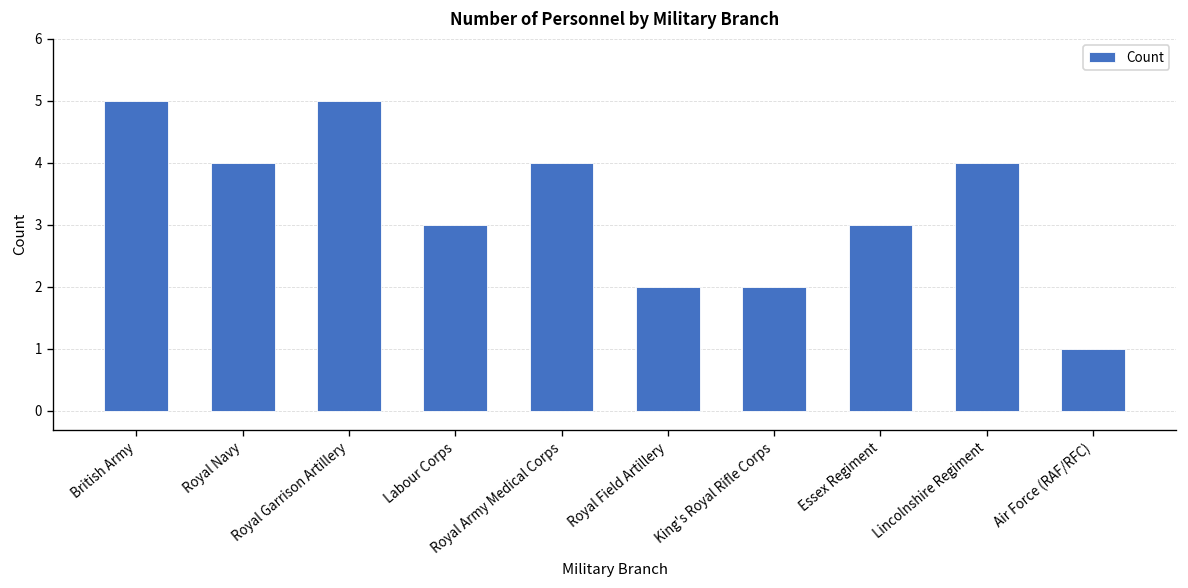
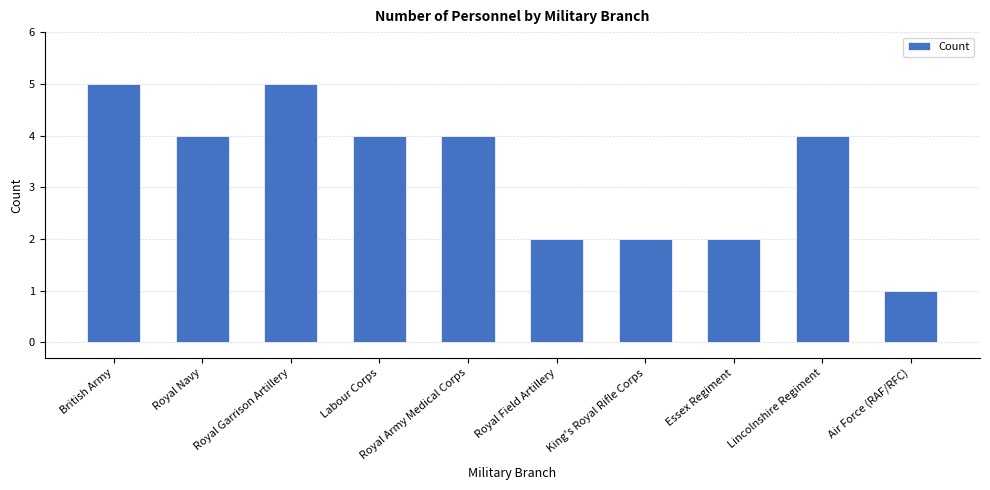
  {
    "British Army": 5,
    "Royal Navy": 4,
    "Royal Garrison Artillery": 5,
-   "Labour Corps": 3,
+   "Labour Corps": 4,
    "Royal Army Medical Corps": 4,
    "Royal Field Artillery": 2,
    "King's Royal Rifle Corps": 2,
-   "Essex Regiment": 3,
+   "Essex Regiment": 2,
    "Lincolnshire Regiment": 4,
    "Air Force (RAF/RFC)": 1
  }
